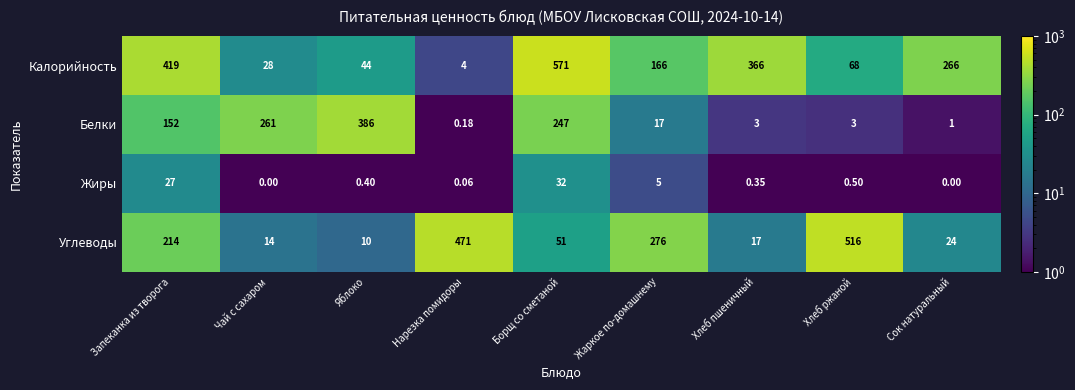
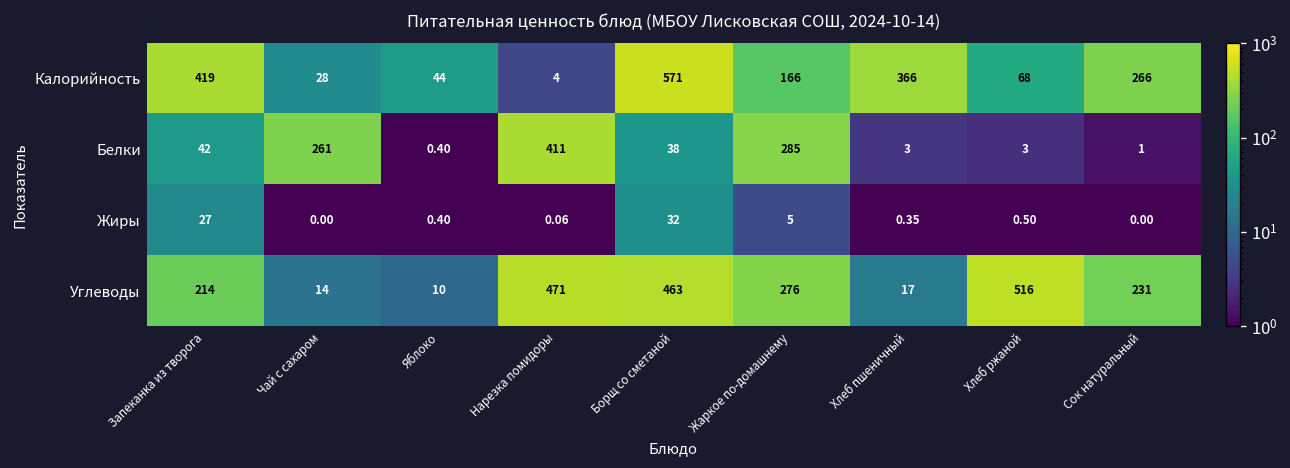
  {
    "Калорийность": {
      "Запеканка из творога": 419,
      "Чай с сахаром": 28,
      "Яблоко": 44,
      "Нарезка помидоры": 4,
      "Борщ со сметаной": 571,
      "Жаркое по-домашнему": 166,
      "Хлеб пшеничный": 366,
      "Хлеб ржаной": 68,
      "Сок натуральный": 266
    },
    "Белки": {
-     "Запеканка из творога": 152,
+     "Запеканка из творога": 42,
      "Чай с сахаром": 261,
-     "Яблоко": 386,
-     "Нарезка помидоры": 0.18,
-     "Борщ со сметаной": 247,
-     "Жаркое по-домашнему": 17,
+     "Яблоко": 0.40,
+     "Нарезка помидоры": 411,
+     "Борщ со сметаной": 38,
+     "Жаркое по-домашнему": 285,
      "Хлеб пшеничный": 3,
      "Хлеб ржаной": 3,
      "Сок натуральный": 1
    },
    "Жиры": {
      "Запеканка из творога": 27,
      "Чай с сахаром": 0.00,
      "Яблоко": 0.40,
      "Нарезка помидоры": 0.06,
      "Борщ со сметаной": 32,
      "Жаркое по-домашнему": 5,
      "Хлеб пшеничный": 0.35,
      "Хлеб ржаной": 0.50,
      "Сок натуральный": 0.00
    },
    "Углеводы": {
      "Запеканка из творога": 214,
      "Чай с сахаром": 14,
      "Яблоко": 10,
      "Нарезка помидоры": 471,
-     "Борщ со сметаной": 51,
+     "Борщ со сметаной": 463,
      "Жаркое по-домашнему": 276,
      "Хлеб пшеничный": 17,
      "Хлеб ржаной": 516,
-     "Сок натуральный": 24
+     "Сок натуральный": 231
    }
  }
